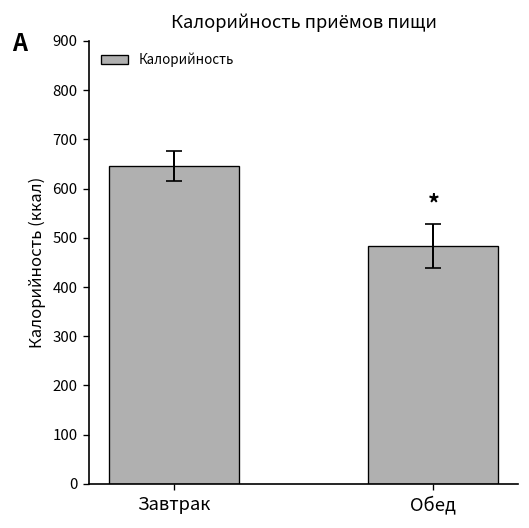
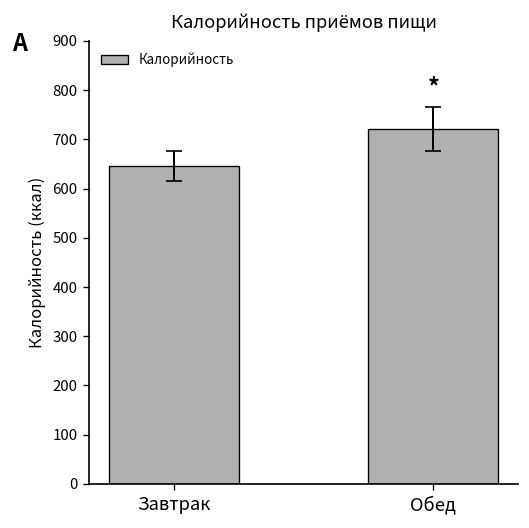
  {
    "Калорийность": {
      "Завтрак": 650,
-     "Обед": 480
+     "Обед": 720
    }
  }
